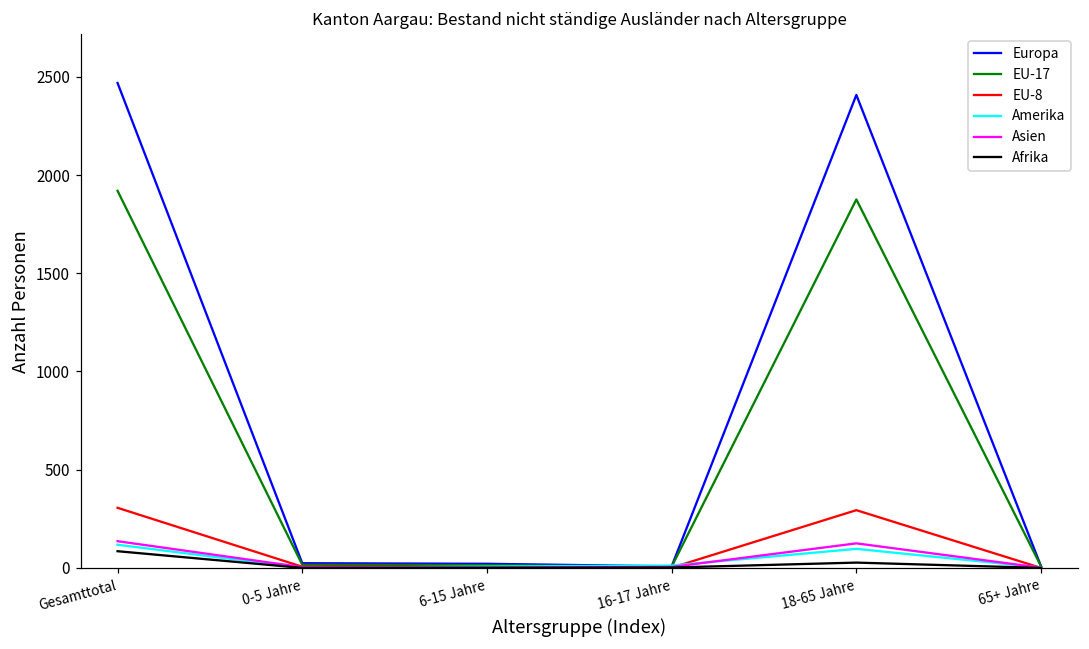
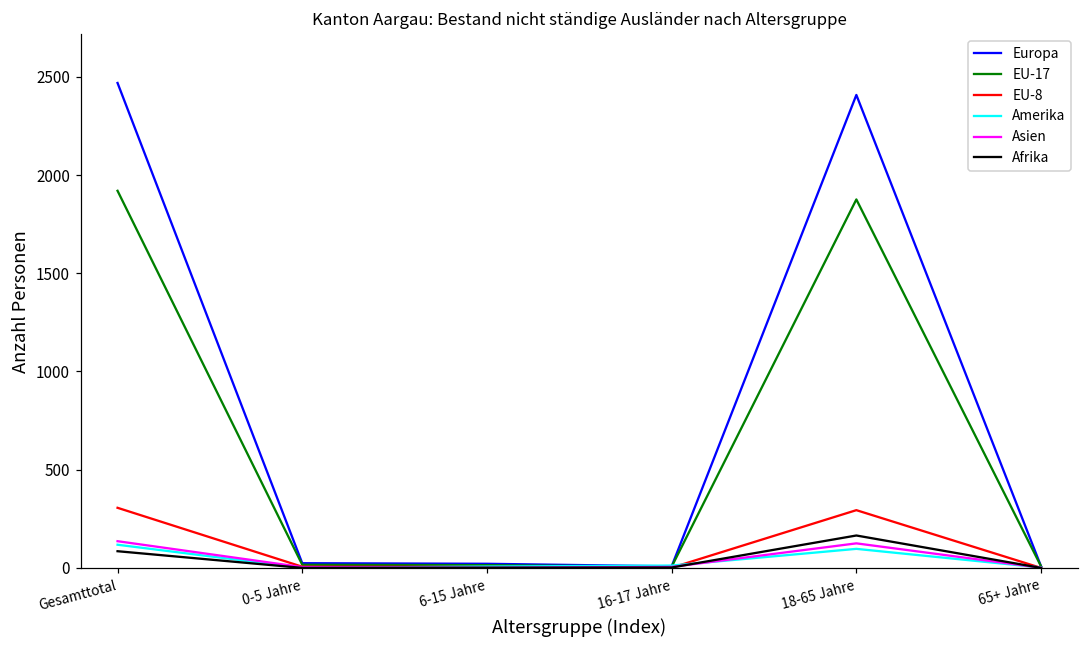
  {
    "Europa": {
      "Gesamttotal": 2470,
      "18-65 Jahre": 2410
    },
    "EU-17": {
      "Gesamttotal": 1920,
      "18-65 Jahre": 1880
    },
    "EU-8": {
      "Gesamttotal": 310,
      "18-65 Jahre": 290
    },
    "Amerika": {
      "Gesamttotal": 120,
      "18-65 Jahre": 100
    },
    "Asien": {
      "Gesamttotal": 140,
      "18-65 Jahre": 130
    },
    "Afrika": {
      "Gesamttotal": 90,
-     "18-65 Jahre": 30
+     "18-65 Jahre": 170
    }
  }
